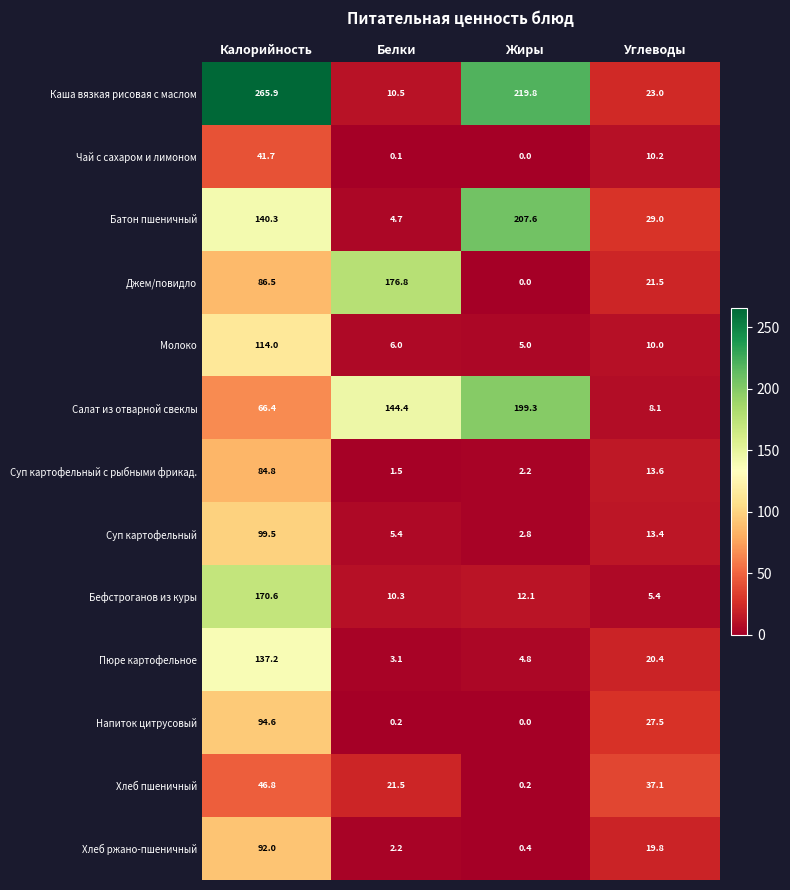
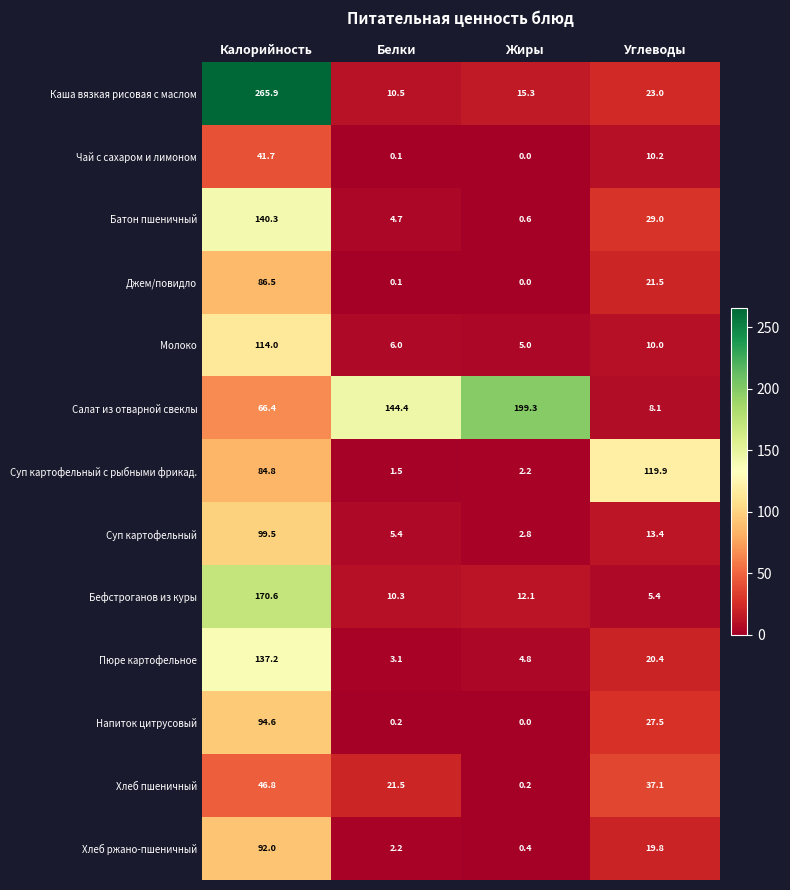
  {
    "Каша вязкая рисовая с маслом": {
      "Калорийность": 265.9,
      "Белки": 10.5,
-     "Жиры": 219.8,
+     "Жиры": 15.3,
      "Углеводы": 23.0
    },
    "Чай с сахаром и лимоном": {
      "Калорийность": 41.7,
      "Белки": 0.1,
      "Жиры": 0.0,
      "Углеводы": 10.2
    },
    "Батон пшеничный": {
      "Калорийность": 140.3,
      "Белки": 4.7,
-     "Жиры": 207.6,
+     "Жиры": 0.6,
      "Углеводы": 29.0
    },
    "Джем/повидло": {
      "Калорийность": 86.5,
-     "Белки": 176.8,
+     "Белки": 0.1,
      "Жиры": 0.0,
      "Углеводы": 21.5
    },
    "Молоко": {
      "Калорийность": 114.0,
      "Белки": 6.0,
      "Жиры": 5.0,
      "Углеводы": 10.0
    },
    "Салат из отварной свеклы": {
      "Калорийность": 66.4,
      "Белки": 144.4,
      "Жиры": 199.3,
      "Углеводы": 8.1
    },
    "Суп картофельный с рыбными фрикад.": {
      "Калорийность": 84.8,
      "Белки": 1.5,
      "Жиры": 2.2,
-     "Углеводы": 13.6
+     "Углеводы": 119.9
    },
    "Суп картофельный": {
      "Калорийность": 99.5,
      "Белки": 5.4,
      "Жиры": 2.8,
      "Углеводы": 13.4
    },
    "Бефстроганов из куры": {
      "Калорийность": 170.6,
      "Белки": 10.3,
      "Жиры": 12.1,
      "Углеводы": 5.4
    },
    "Пюре картофельное": {
      "Калорийность": 137.2,
      "Белки": 3.1,
      "Жиры": 4.8,
      "Углеводы": 20.4
    },
    "Напиток цитрусовый": {
      "Калорийность": 94.6,
      "Белки": 0.2,
      "Жиры": 0.0,
      "Углеводы": 27.5
    },
    "Хлеб пшеничный": {
      "Калорийность": 46.8,
      "Белки": 21.5,
      "Жиры": 0.2,
      "Углеводы": 37.1
    },
    "Хлеб ржано-пшеничный": {
      "Калорийность": 92.0,
      "Белки": 2.2,
      "Жиры": 0.4,
      "Углеводы": 19.8
    }
  }
